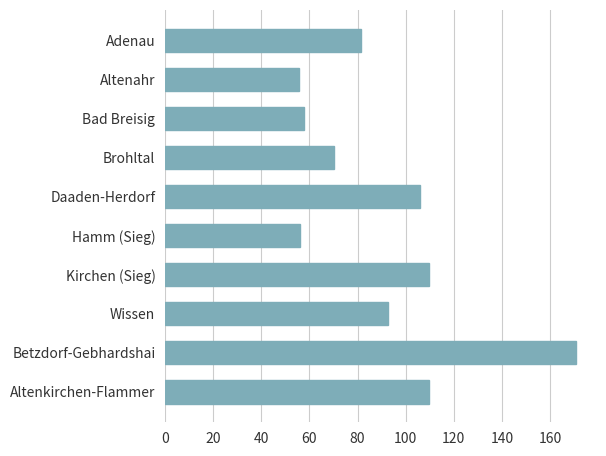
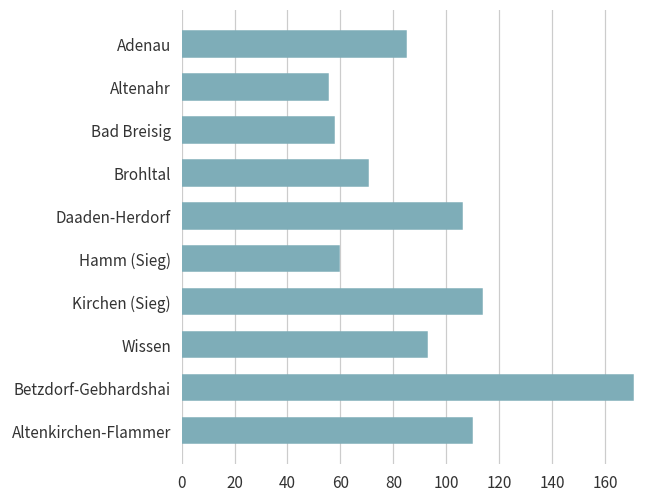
  {
-   "Adenau": 81,
+   "Adenau": 85,
    "Altenahr": 55,
    "Bad Breisig": 58,
    "Brohltal": 70,
    "Daaden-Herdorf": 106,
-   "Hamm (Sieg)": 56,
-   "Kirchen (Sieg)": 110,
+   "Hamm (Sieg)": 60,
+   "Kirchen (Sieg)": 114,
    "Wissen": 93,
    "Betzdorf-Gebhardshai": 171,
    "Altenkirchen-Flammer": 110
  }
